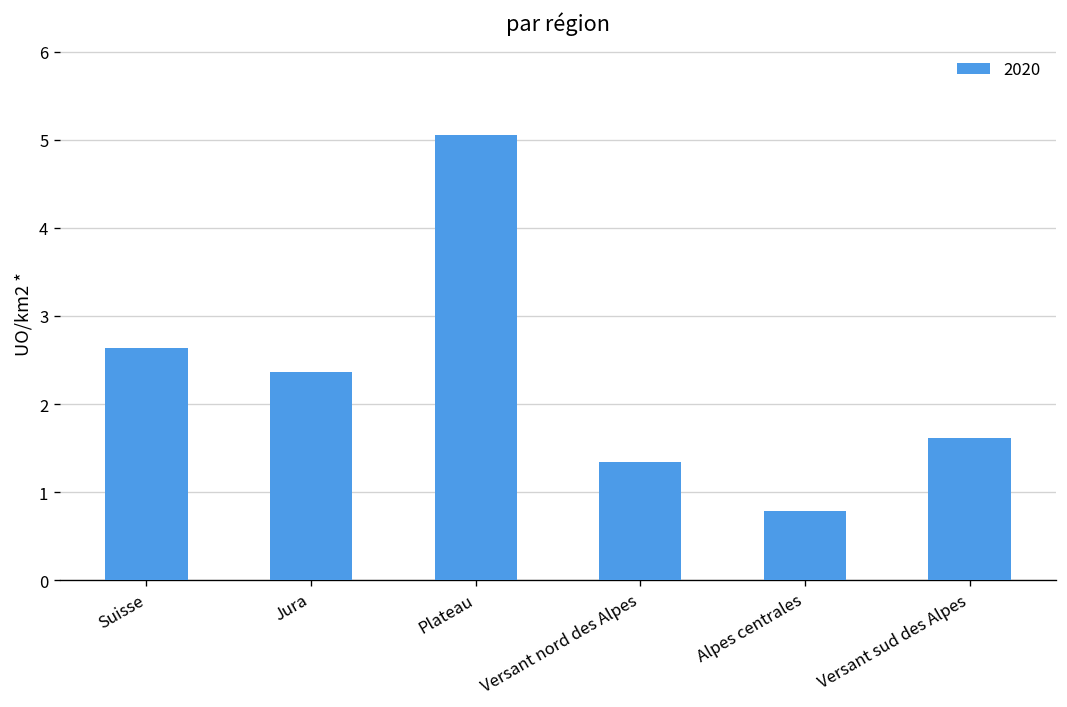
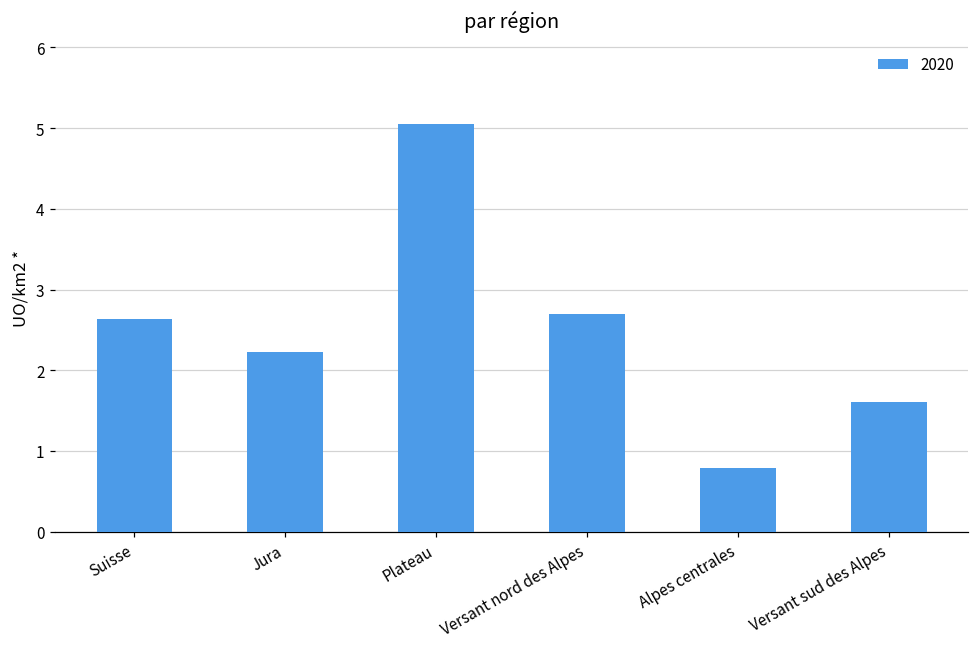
  {
    "Suisse": 2.6,
-   "Jura": 2.4,
+   "Jura": 2.2,
    "Plateau": 5.1,
-   "Versant nord des Alpes": 1.3,
+   "Versant nord des Alpes": 2.7,
    "Alpes centrales": 0.8,
    "Versant sud des Alpes": 1.6
  }
